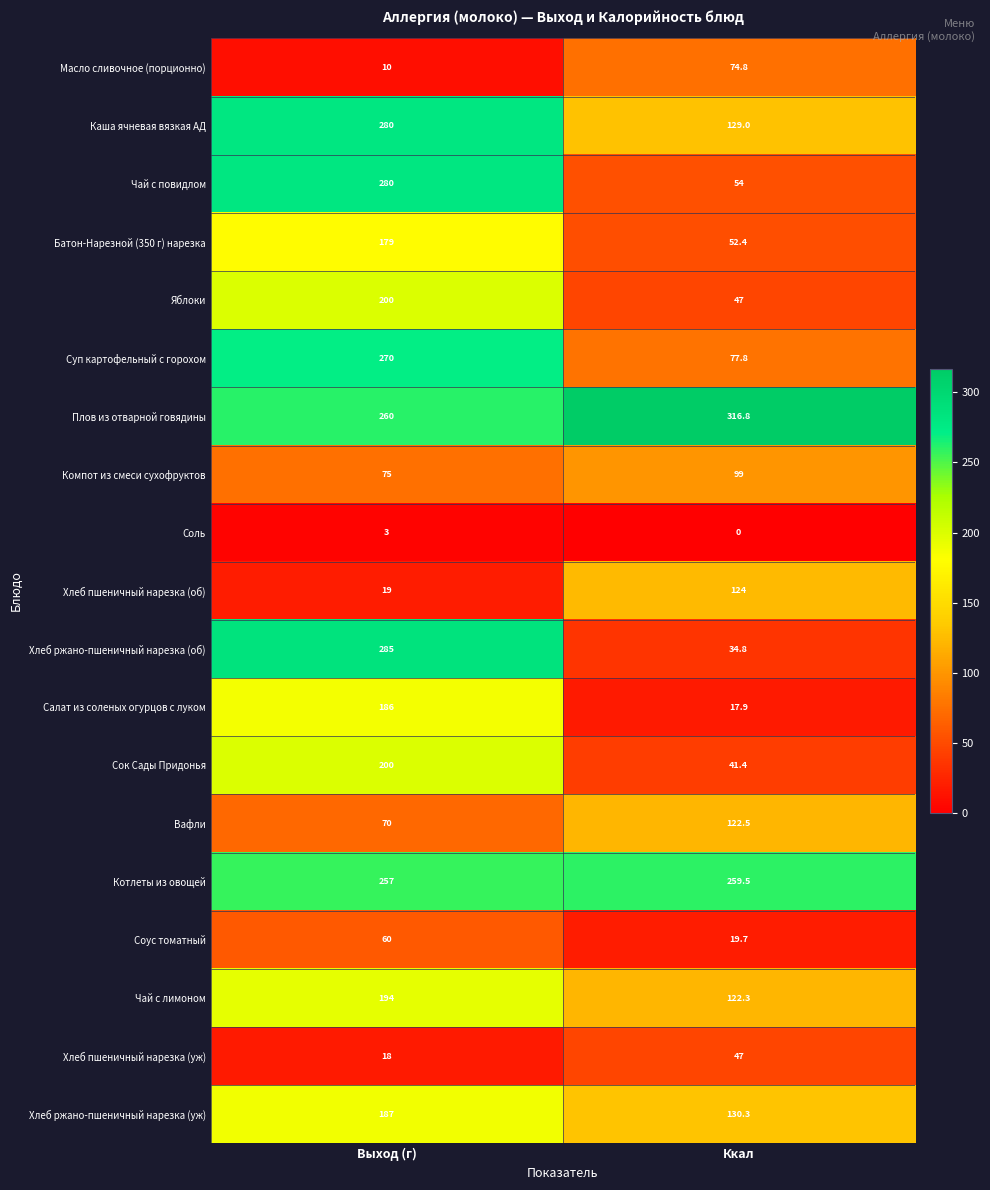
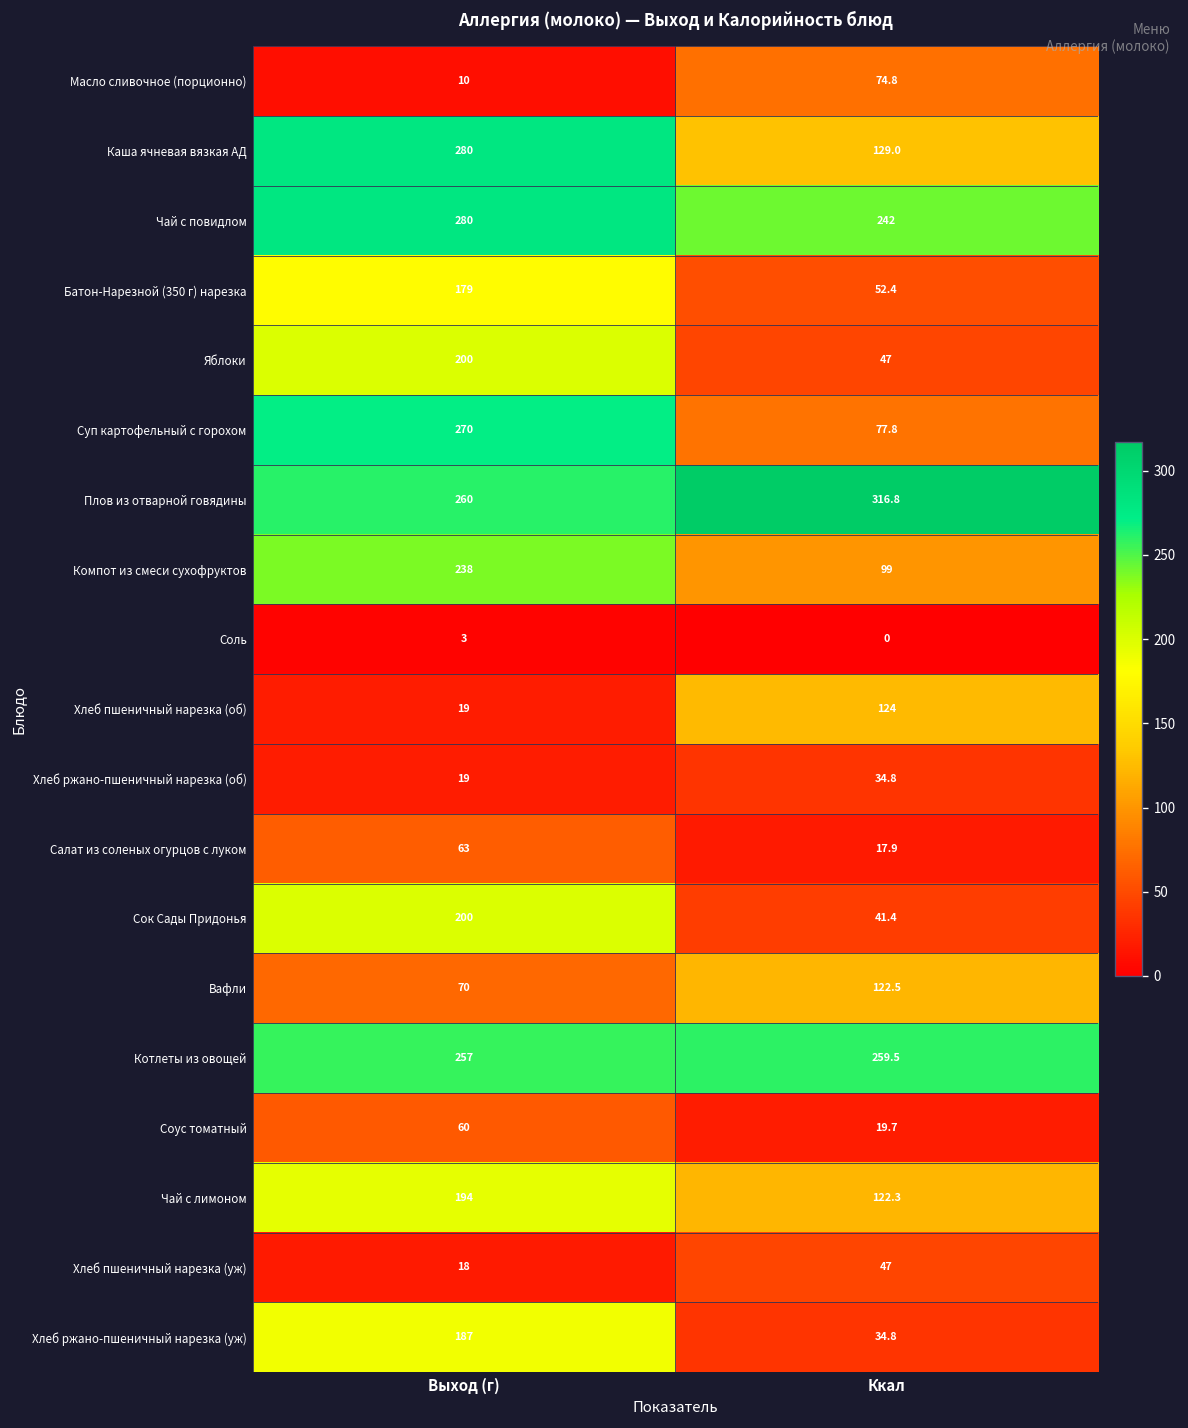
  {
    "Масло сливочное (порционно)": {
      "Выход (г)": 10,
      "Ккал": 74.8
    },
    "Каша ячневая вязкая АД": {
      "Выход (г)": 280,
      "Ккал": 129.0
    },
    "Чай с повидлом": {
      "Выход (г)": 280,
-     "Ккал": 54
+     "Ккал": 242
    },
    "Батон-Нарезной (350 г) нарезка": {
      "Выход (г)": 179,
      "Ккал": 52.4
    },
    "Яблоки": {
      "Выход (г)": 200,
      "Ккал": 47
    },
    "Суп картофельный с горохом": {
      "Выход (г)": 270,
      "Ккал": 77.8
    },
    "Плов из отварной говядины": {
      "Выход (г)": 260,
      "Ккал": 316.8
    },
    "Компот из смеси сухофруктов": {
-     "Выход (г)": 75,
+     "Выход (г)": 238,
      "Ккал": 99
    },
    "Соль": {
      "Выход (г)": 3,
      "Ккал": 0
    },
    "Хлеб пшеничный нарезка (об)": {
      "Выход (г)": 19,
      "Ккал": 124
    },
    "Хлеб ржано-пшеничный нарезка (об)": {
-     "Выход (г)": 285,
+     "Выход (г)": 19,
      "Ккал": 34.8
    },
    "Салат из соленых огурцов с луком": {
-     "Выход (г)": 186,
+     "Выход (г)": 63,
      "Ккал": 17.9
    },
    "Сок Сады Придонья": {
      "Выход (г)": 200,
      "Ккал": 41.4
    },
    "Вафли": {
      "Выход (г)": 70,
      "Ккал": 122.5
    },
    "Котлеты из овощей": {
      "Выход (г)": 257,
      "Ккал": 259.5
    },
    "Соус томатный": {
      "Выход (г)": 60,
      "Ккал": 19.7
    },
    "Чай с лимоном": {
      "Выход (г)": 194,
      "Ккал": 122.3
    },
    "Хлеб пшеничный нарезка (уж)": {
      "Выход (г)": 18,
      "Ккал": 47
    },
    "Хлеб ржано-пшеничный нарезка (уж)": {
      "Выход (г)": 187,
-     "Ккал": 130.3
+     "Ккал": 34.8
    }
  }
